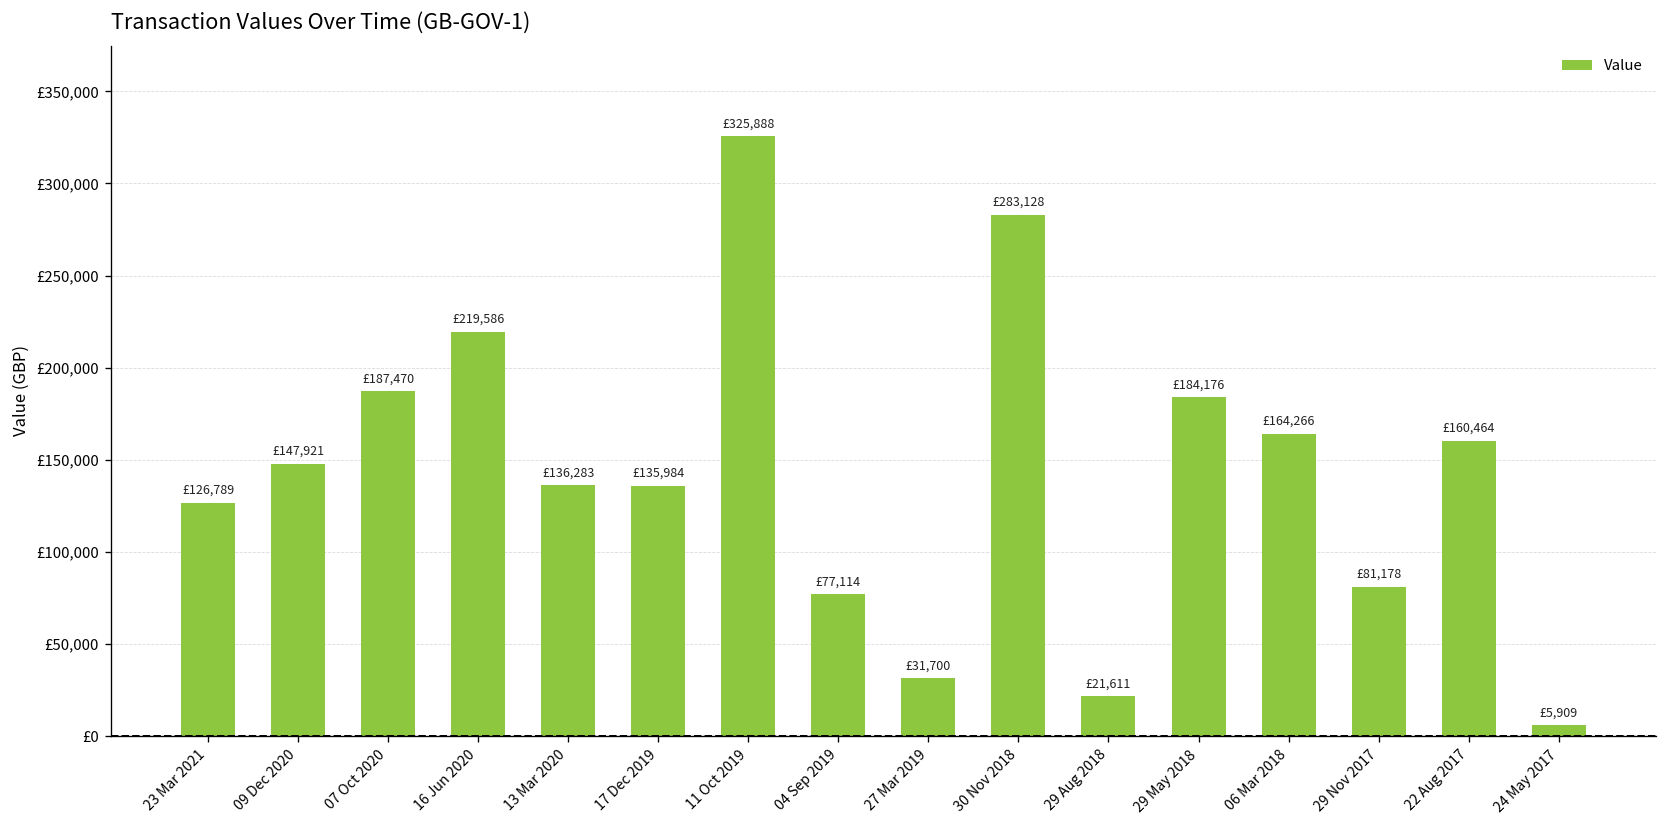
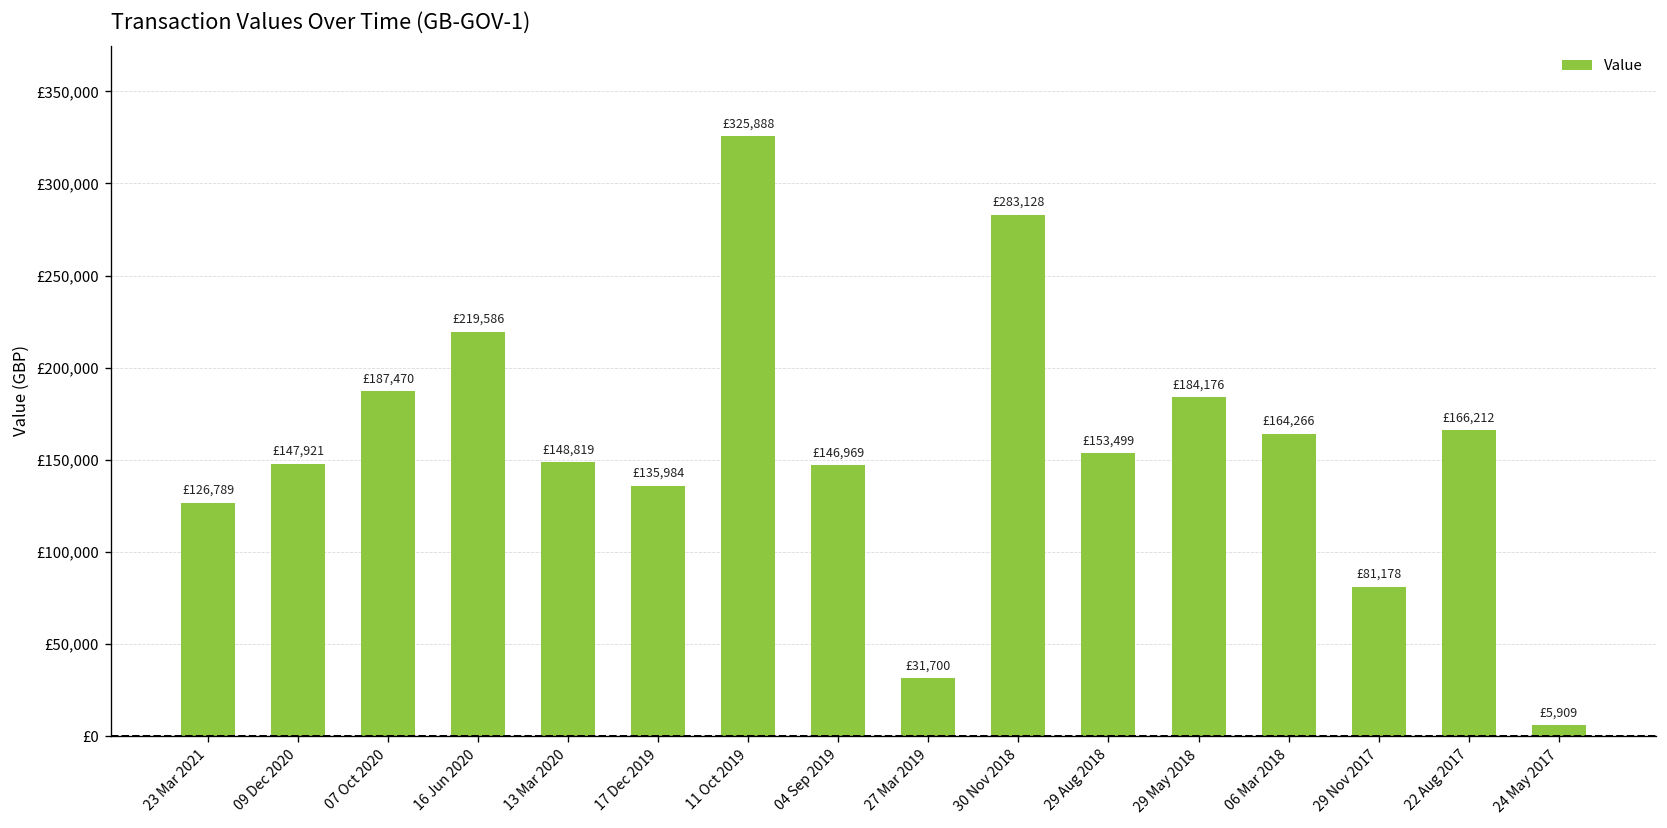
  {
    "23 Mar 2021": "£126,789",
    "09 Dec 2020": "£147,921",
    "07 Oct 2020": "£187,470",
    "16 Jun 2020": "£219,586",
-   "13 Mar 2020": "£136,283",
+   "13 Mar 2020": "£148,819",
    "17 Dec 2019": "£135,984",
    "11 Oct 2019": "£325,888",
-   "04 Sep 2019": "£77,114",
+   "04 Sep 2019": "£146,969",
    "27 Mar 2019": "£31,700",
    "30 Nov 2018": "£283,128",
-   "29 Aug 2018": "£21,611",
+   "29 Aug 2018": "£153,499",
    "29 May 2018": "£184,176",
    "06 Mar 2018": "£164,266",
    "29 Nov 2017": "£81,178",
-   "22 Aug 2017": "£160,464",
+   "22 Aug 2017": "£166,212",
    "24 May 2017": "£5,909"
  }
